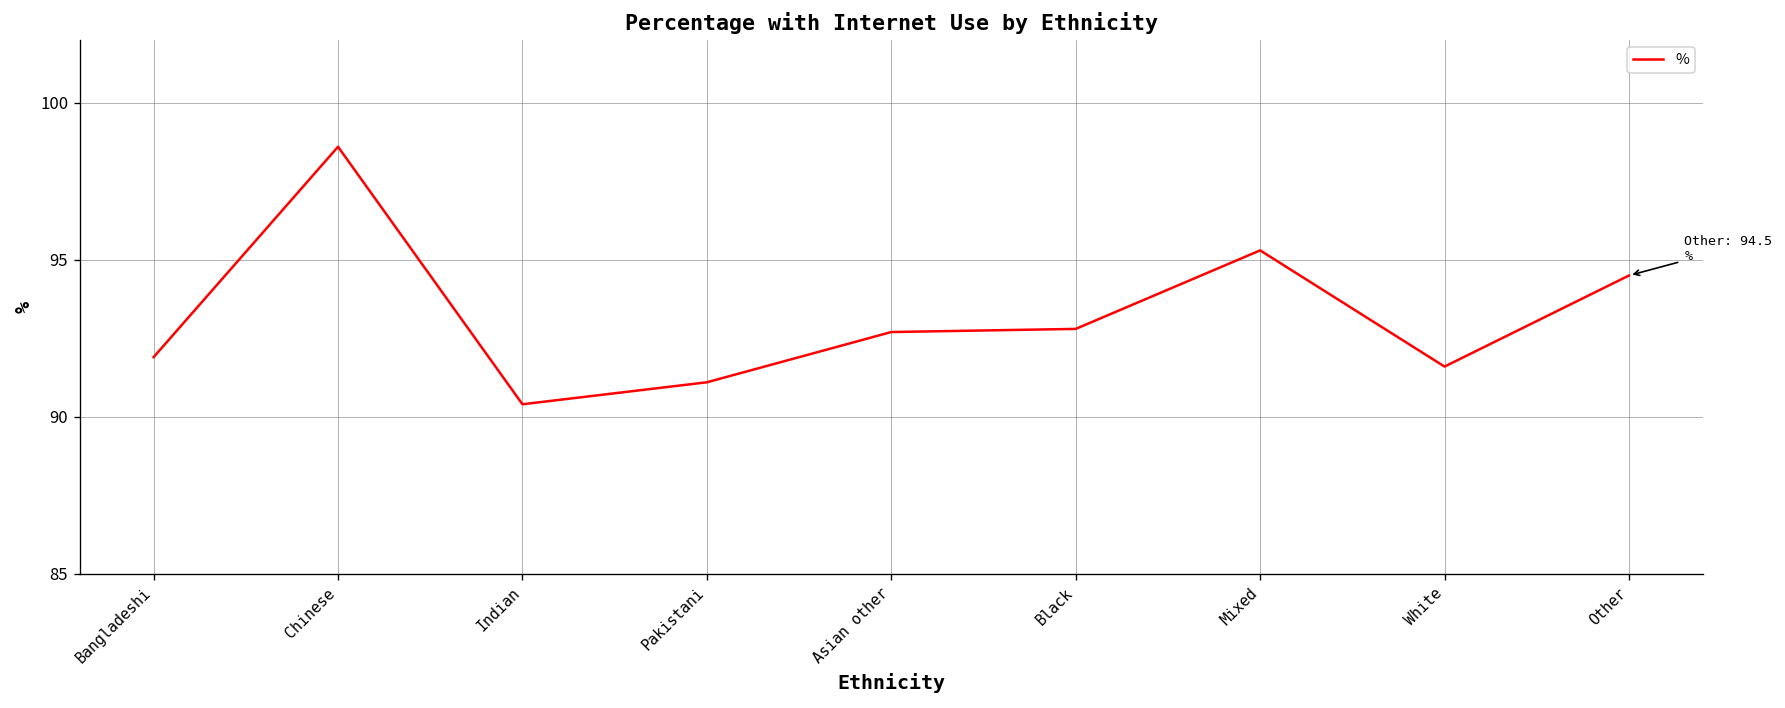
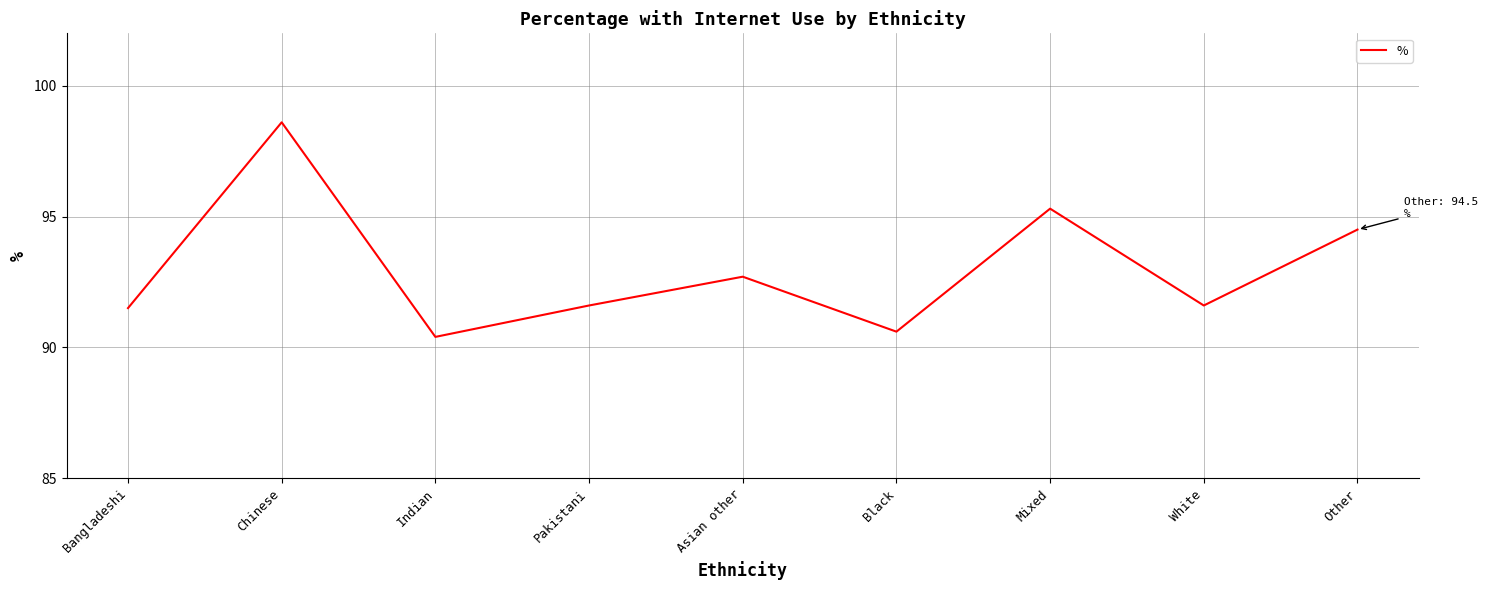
  {
-   "Bangladeshi": 91.9,
+   "Bangladeshi": 91.5,
    "Chinese": 98.6,
    "Indian": 90.4,
-   "Pakistani": 91.1,
+   "Pakistani": 91.6,
    "Asian other": 92.7,
-   "Black": 92.8,
+   "Black": 90.6,
    "Mixed": 95.3,
    "White": 91.6
  }
